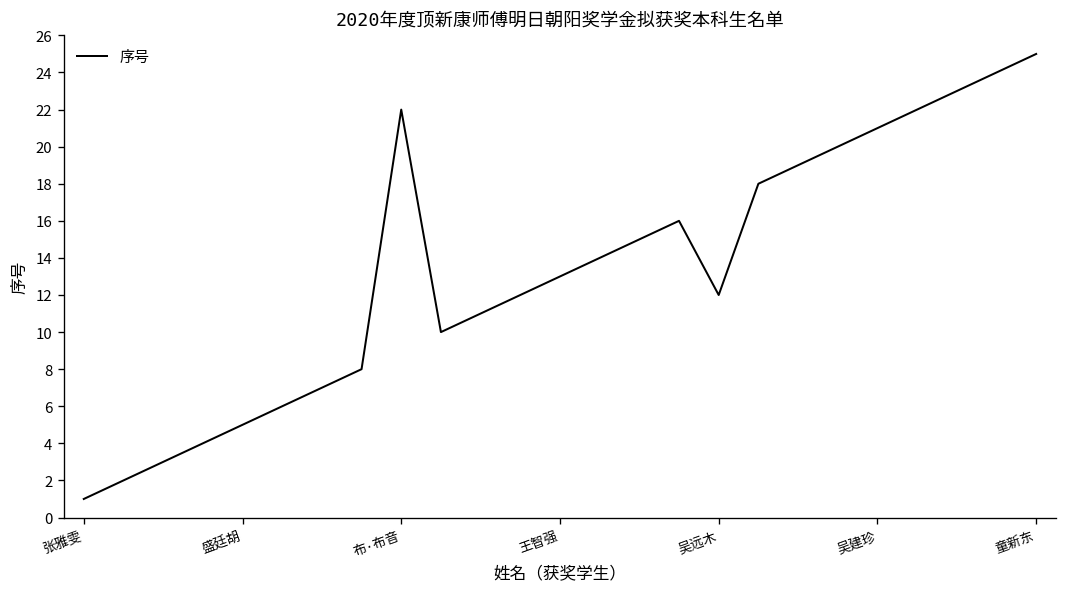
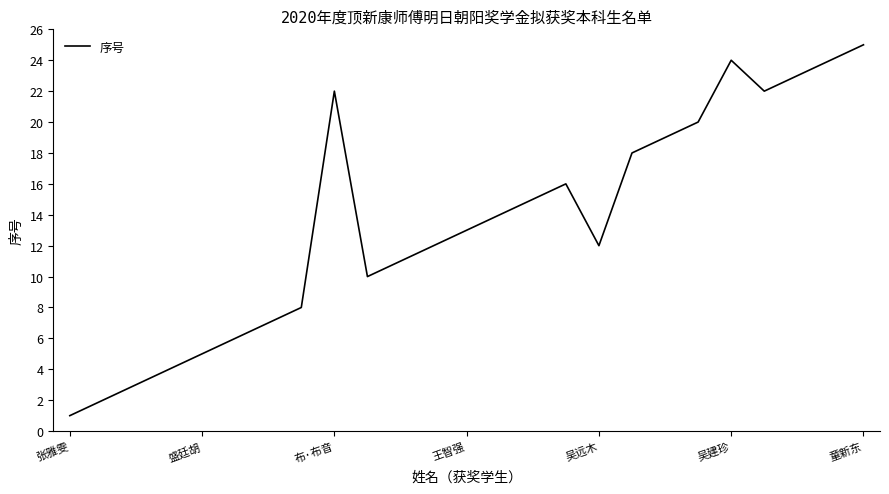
  {
    "张雅雯": 1,
    "盛廷胡": 5,
    "布·布音": 22,
    "王智强": 13,
    "吴远木": 12,
-   "吴建珍": 21,
+   "吴建珍": 24,
    "童新东": 25
  }
